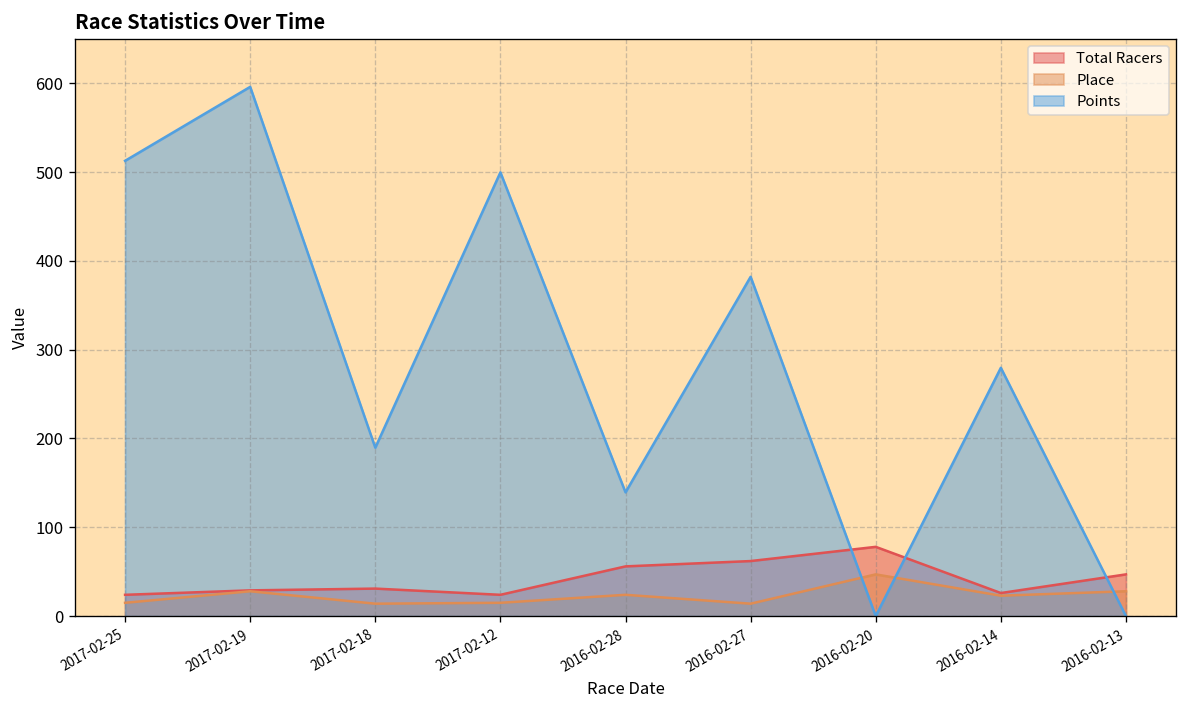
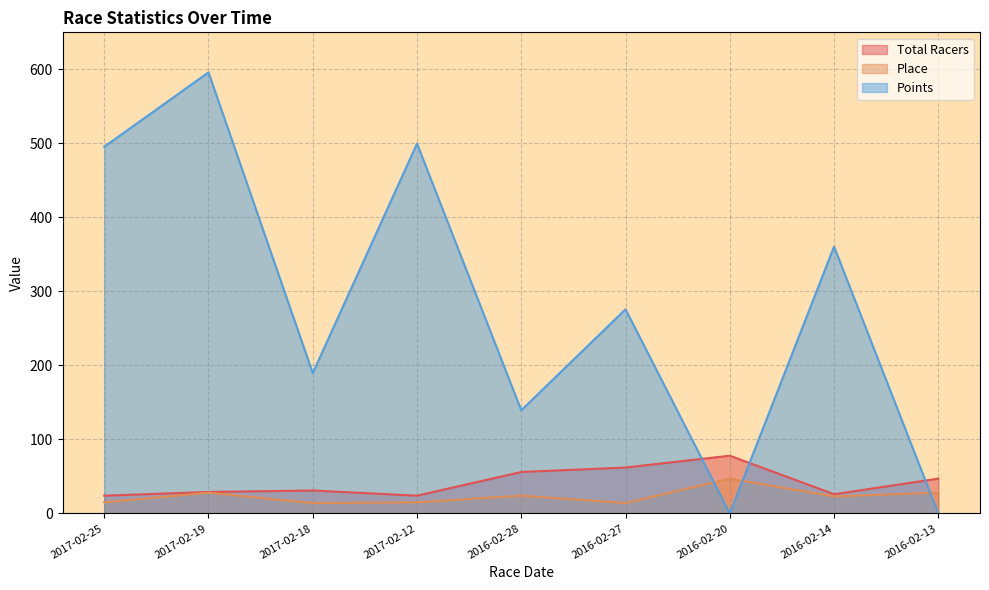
  {
    "Points": {
-     "2017-02-25": 510,
+     "2017-02-25": 500,
      "2017-02-19": 600,
      "2017-02-18": 190,
      "2017-02-12": 500,
      "2016-02-28": 140,
-     "2016-02-27": 380,
+     "2016-02-27": 280,
      "2016-02-20": 0,
-     "2016-02-14": 280,
+     "2016-02-14": 360,
      "2016-02-13": 0
    }
  }
